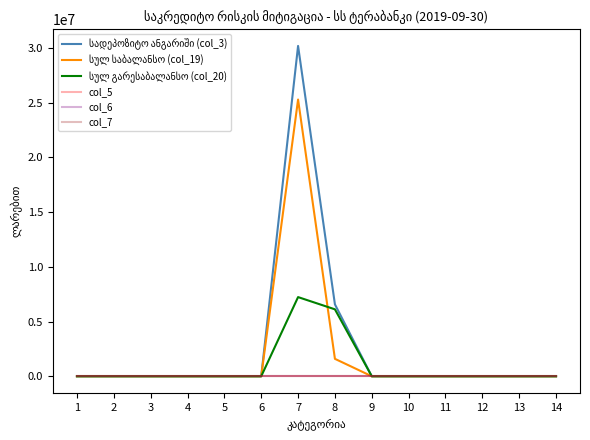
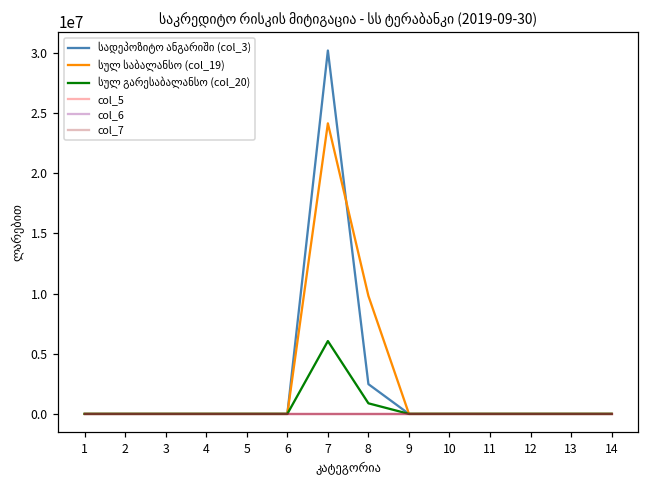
  {
    "სადეპოზიტო ანგარიში (col_3)": {
      "7": 30200000,
-     "8": 6600000
+     "8": 2500000
    },
    "სულ საბალანსო (col_19)": {
-     "7": 25300000,
-     "8": 1600000
+     "7": 24100000,
+     "8": 9800000
    },
    "სულ გარესაბალანსო (col_20)": {
-     "7": 7200000,
-     "8": 6100000
+     "7": 6100000,
+     "8": 900000
    },
    "col_7": {
      "7": 0,
      "8": 0
    }
  }
